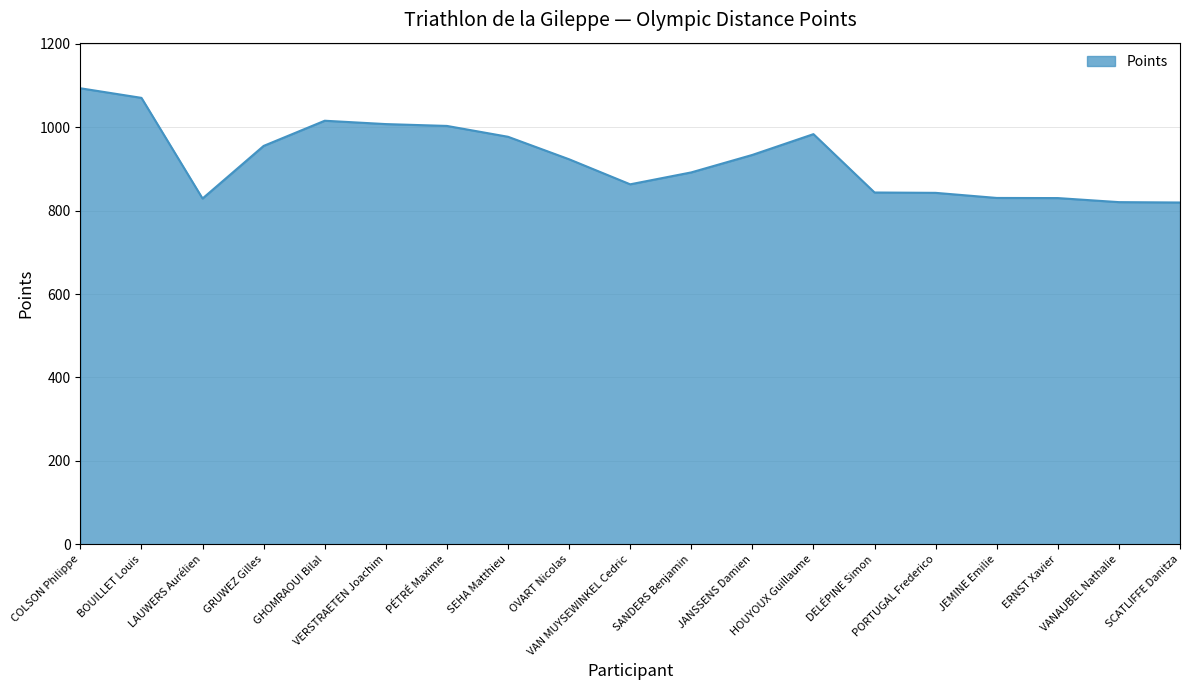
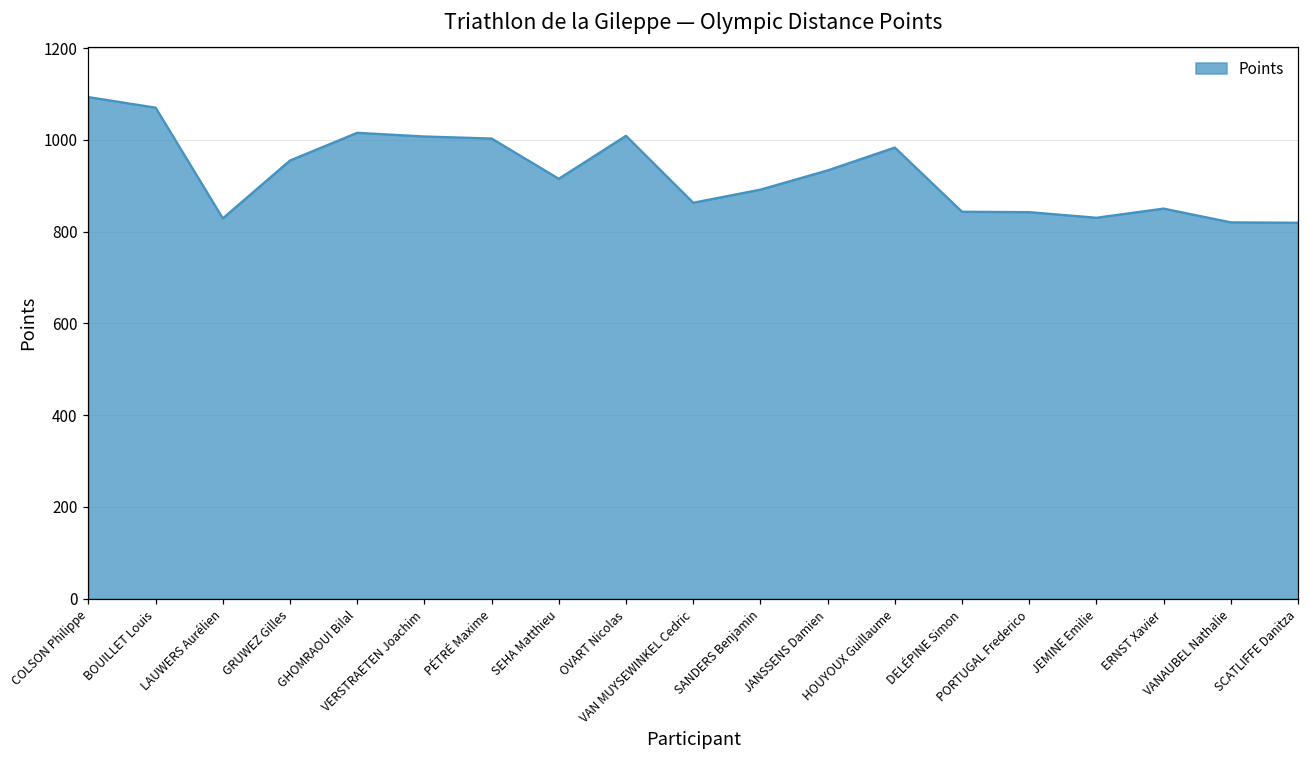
  {
    "COLSON Philippe": 1090,
    "BOUILLET Louis": 1070,
    "LAUWERS Aurélien": 830,
    "GRUWEZ Gilles": 960,
    "GHOMRAOUI Bilal": 1020,
    "VERSTRAETEN Joachim": 1010,
    "PÉTRÉ Maxime": 1000,
-   "SEHA Matthieu": 980,
-   "OVART Nicolas": 920,
+   "SEHA Matthieu": 920,
+   "OVART Nicolas": 1010,
    "VAN MUYSEWINKEL Cedric": 860,
    "SANDERS Benjamin": 890,
    "JANSSENS Damien": 930,
    "HOUYOUX Guillaume": 980,
    "DELÉPINE Simon": 840,
    "PORTUGAL Frederico": 840,
    "JEMINE Emilie": 830,
-   "ERNST Xavier": 830,
+   "ERNST Xavier": 850,
    "VANAUBEL Nathalie": 820,
    "SCATLIFFE Danitza": 820
  }
